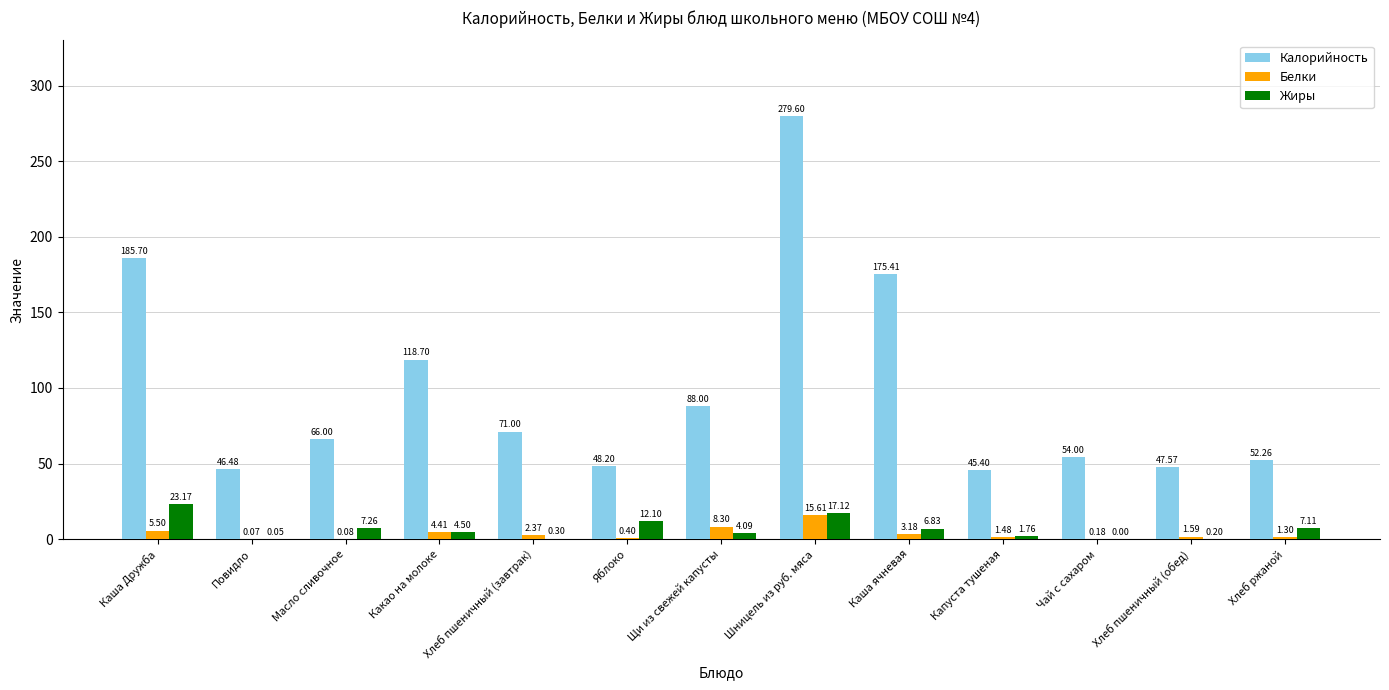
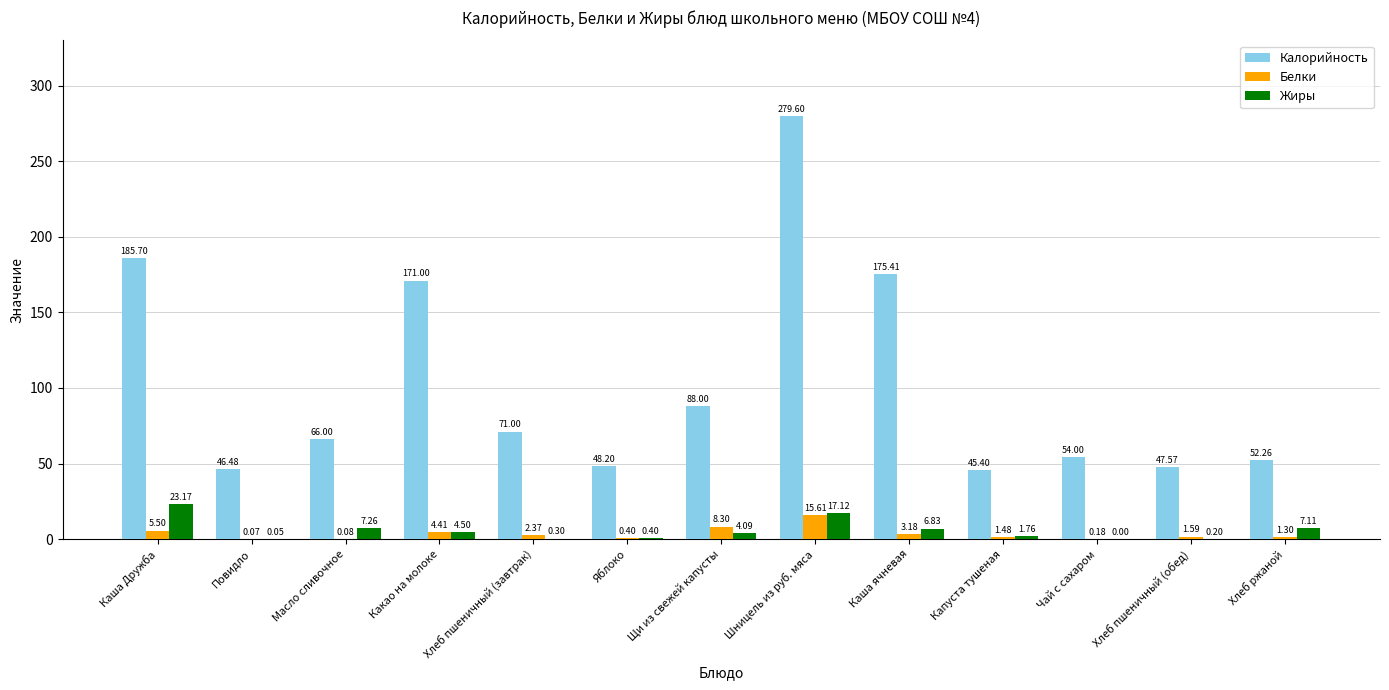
  {
    "Калорийность": {
      "Каша Дружба": 185.70,
      "Повидло": 46.48,
      "Масло сливочное": 66.00,
-     "Какао на молоке": 118.70,
+     "Какао на молоке": 171.00,
      "Хлеб пшеничный (завтрак)": 71.00,
      "Яблоко": 48.20,
      "Щи из свежей капусты": 88.00,
      "Шницель из руб. мяса": 279.60,
      "Каша ячневая": 175.41,
      "Капуста тушеная": 45.40,
      "Чай с сахаром": 54.00,
      "Хлеб пшеничный (обед)": 47.57,
      "Хлеб ржаной": 52.26
    },
    "Белки": {
      "Каша Дружба": 5.50,
      "Повидло": 0.07,
      "Масло сливочное": 0.08,
      "Какао на молоке": 4.41,
      "Хлеб пшеничный (завтрак)": 2.37,
      "Яблоко": 0.40,
      "Щи из свежей капусты": 8.30,
      "Шницель из руб. мяса": 15.61,
      "Каша ячневая": 3.18,
      "Капуста тушеная": 1.48,
      "Чай с сахаром": 0.18,
      "Хлеб пшеничный (обед)": 1.59,
      "Хлеб ржаной": 1.30
    },
    "Жиры": {
      "Каша Дружба": 23.17,
      "Повидло": 0.05,
      "Масло сливочное": 7.26,
      "Какао на молоке": 4.50,
      "Хлеб пшеничный (завтрак)": 0.30,
-     "Яблоко": 12.10,
+     "Яблоко": 0.40,
      "Щи из свежей капусты": 4.09,
      "Шницель из руб. мяса": 17.12,
      "Каша ячневая": 6.83,
      "Капуста тушеная": 1.76,
      "Чай с сахаром": 0.00,
      "Хлеб пшеничный (обед)": 0.20,
      "Хлеб ржаной": 7.11
    }
  }
